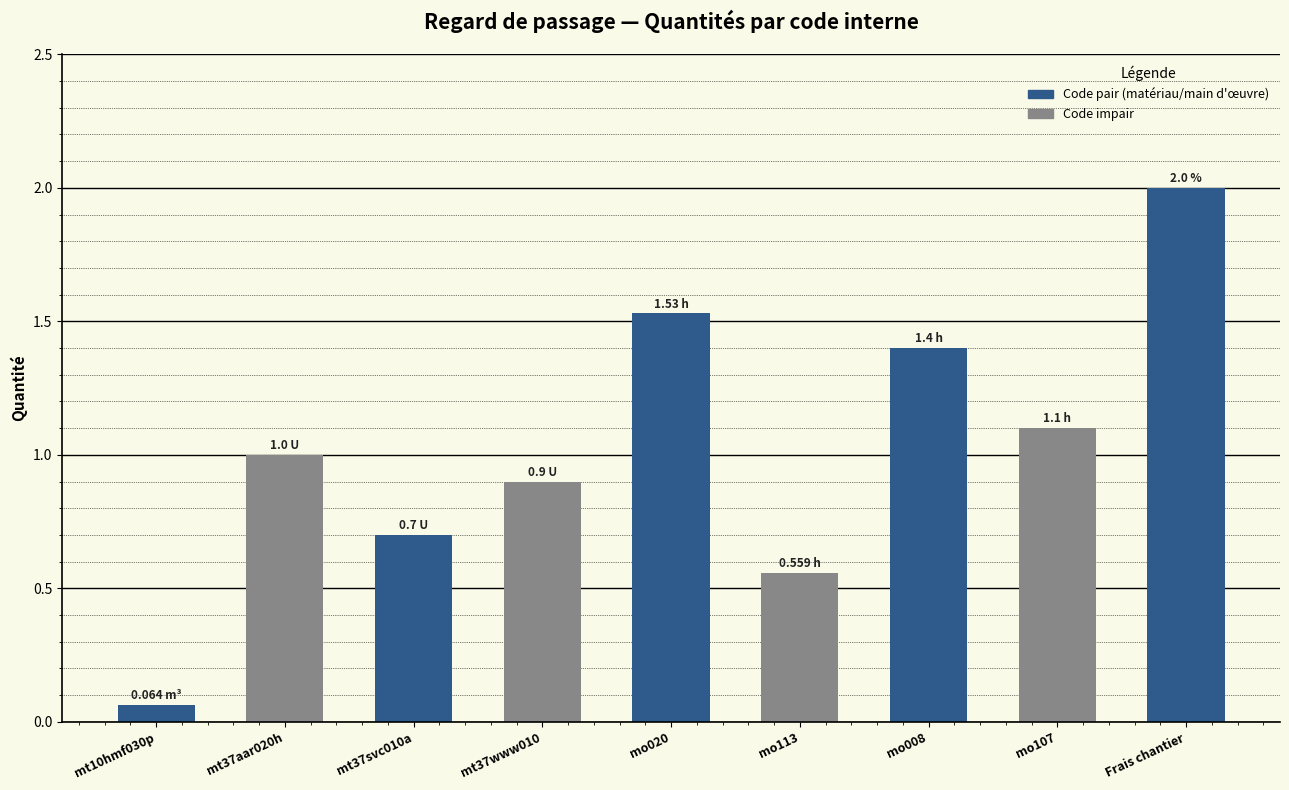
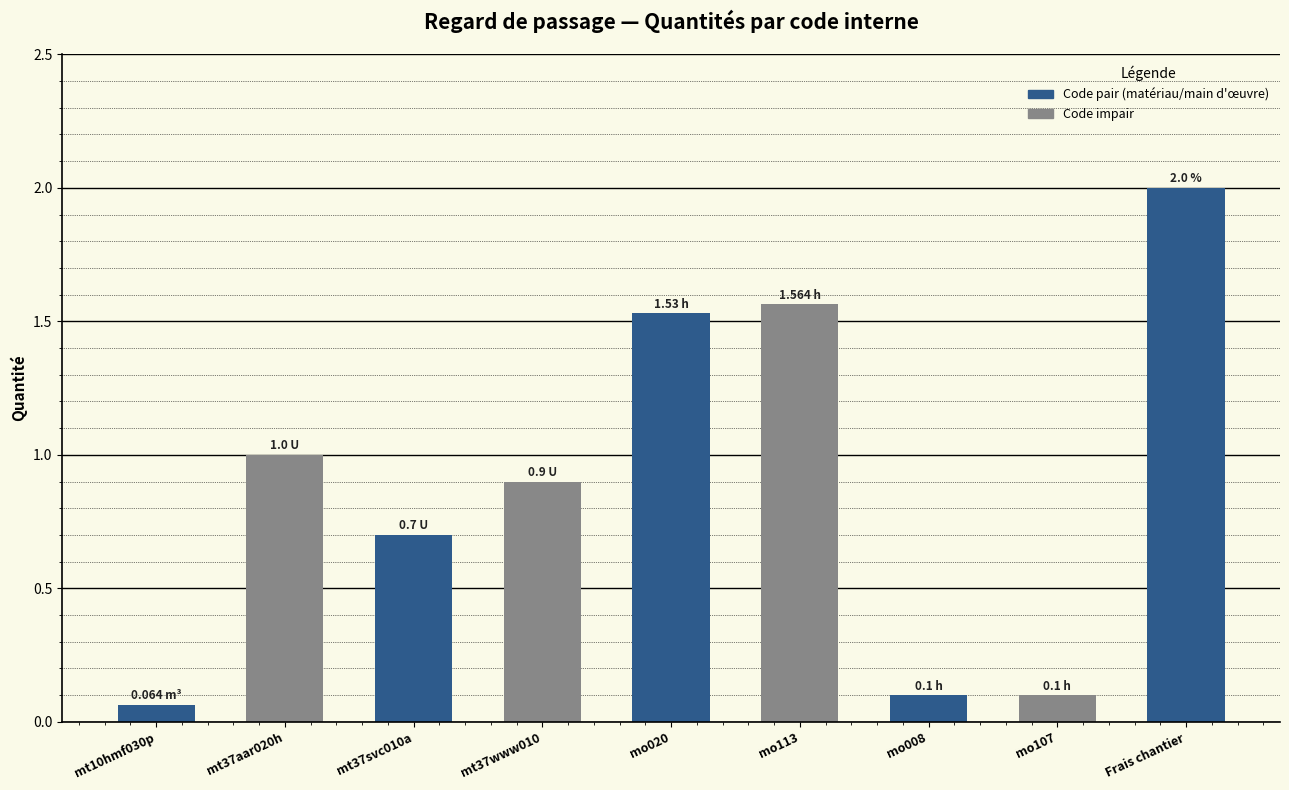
  {
    "mt10hmf030p": "0.064",
    "mt37aar020h": "1.0",
    "mt37svc010a": "0.7",
    "mt37www010": "0.9",
    "mo020": "1.53",
-   "mo113": "0.559",
-   "mo008": "1.4",
-   "mo107": "1.1",
+   "mo113": "1.564",
+   "mo008": "0.1",
+   "mo107": "0.1",
    "Frais chantier": "2.0 %"
  }
